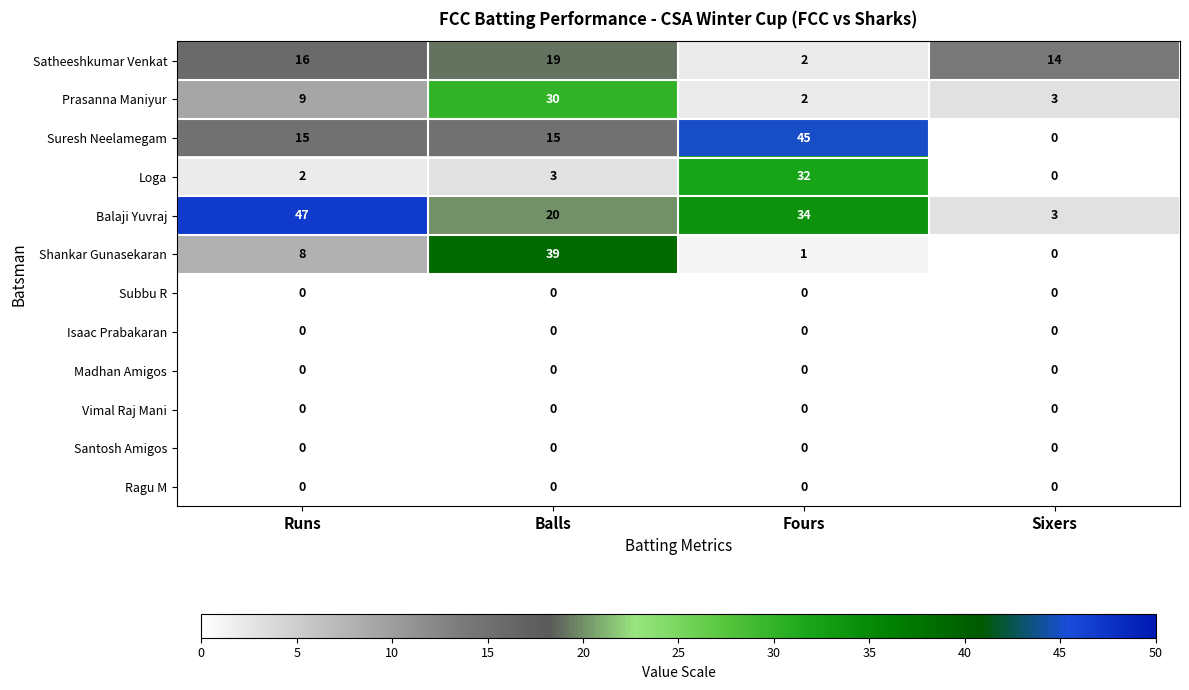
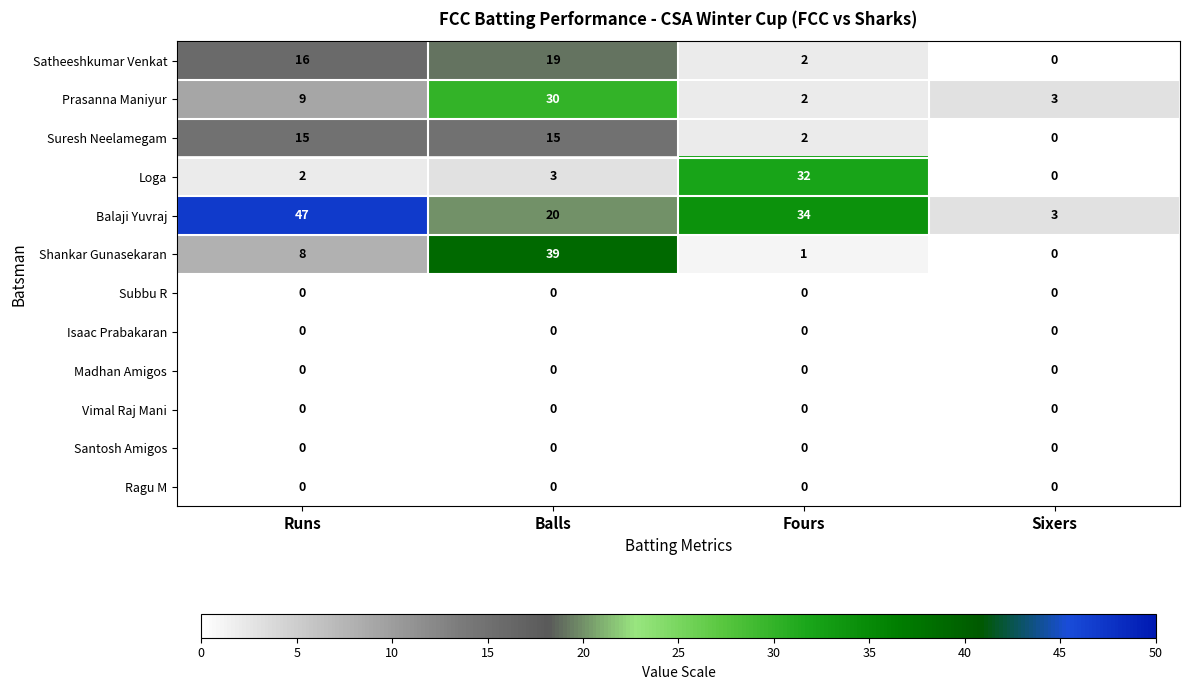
  {
    "Satheeshkumar Venkat": {
      "Runs": 16,
      "Balls": 19,
      "Fours": 2,
-     "Sixers": 14
+     "Sixers": 0
    },
    "Prasanna Maniyur": {
      "Runs": 9,
      "Balls": 30,
      "Fours": 2,
      "Sixers": 3
    },
    "Suresh Neelamegam": {
      "Runs": 15,
      "Balls": 15,
-     "Fours": 45,
+     "Fours": 2,
      "Sixers": 0
    },
    "Loga": {
      "Runs": 2,
      "Balls": 3,
      "Fours": 32,
      "Sixers": 0
    },
    "Balaji Yuvraj": {
      "Runs": 47,
      "Balls": 20,
      "Fours": 34,
      "Sixers": 3
    },
    "Shankar Gunasekaran": {
      "Runs": 8,
      "Balls": 39,
      "Fours": 1,
      "Sixers": 0
    },
    "Subbu R": {
      "Runs": 0,
      "Balls": 0,
      "Fours": 0,
      "Sixers": 0
    },
    "Isaac Prabakaran": {
      "Runs": 0,
      "Balls": 0,
      "Fours": 0,
      "Sixers": 0
    },
    "Madhan Amigos": {
      "Runs": 0,
      "Balls": 0,
      "Fours": 0,
      "Sixers": 0
    },
    "Vimal Raj Mani": {
      "Runs": 0,
      "Balls": 0,
      "Fours": 0,
      "Sixers": 0
    },
    "Santosh Amigos": {
      "Runs": 0,
      "Balls": 0,
      "Fours": 0,
      "Sixers": 0
    },
    "Ragu M": {
      "Runs": 0,
      "Balls": 0,
      "Fours": 0,
      "Sixers": 0
    }
  }
